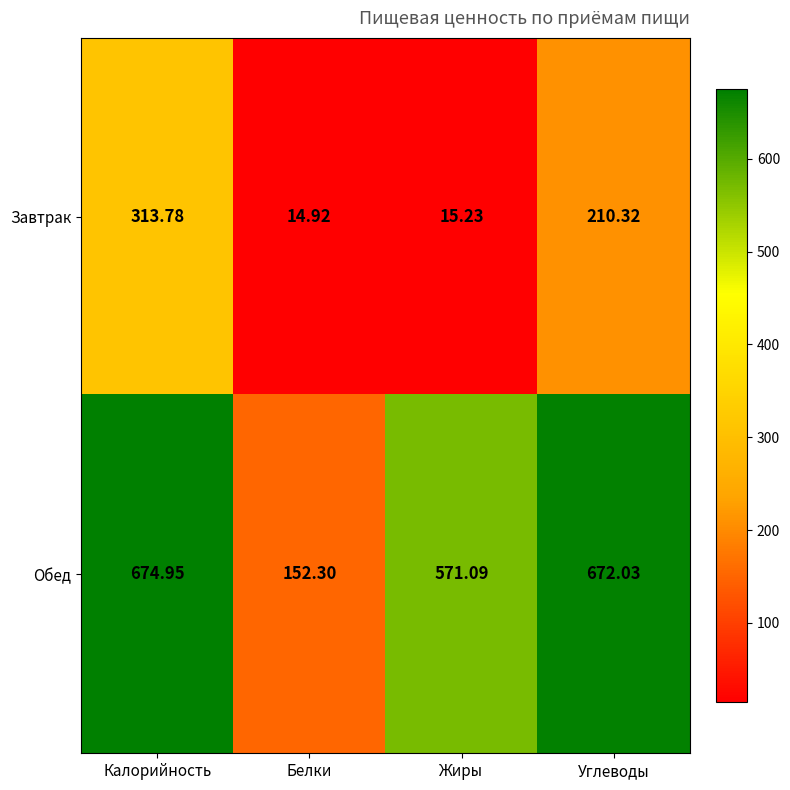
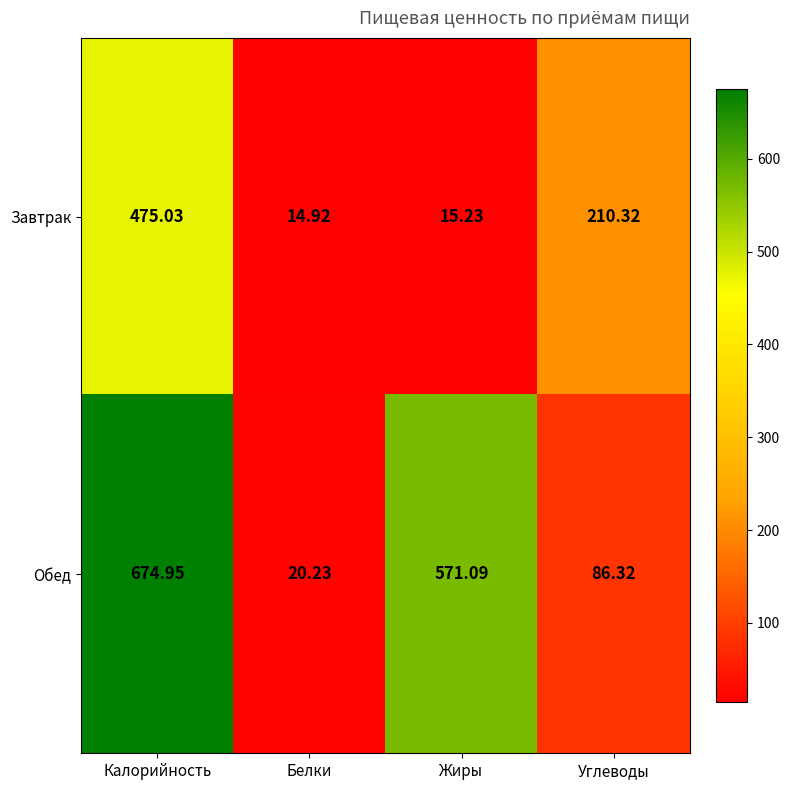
  {
    "Завтрак": {
-     "Калорийность": 313.78,
+     "Калорийность": 475.03,
      "Белки": 14.92,
      "Жиры": 15.23,
      "Углеводы": 210.32
    },
    "Обед": {
      "Калорийность": 674.95,
-     "Белки": 152.30,
+     "Белки": 20.23,
      "Жиры": 571.09,
-     "Углеводы": 672.03
+     "Углеводы": 86.32
    }
  }
